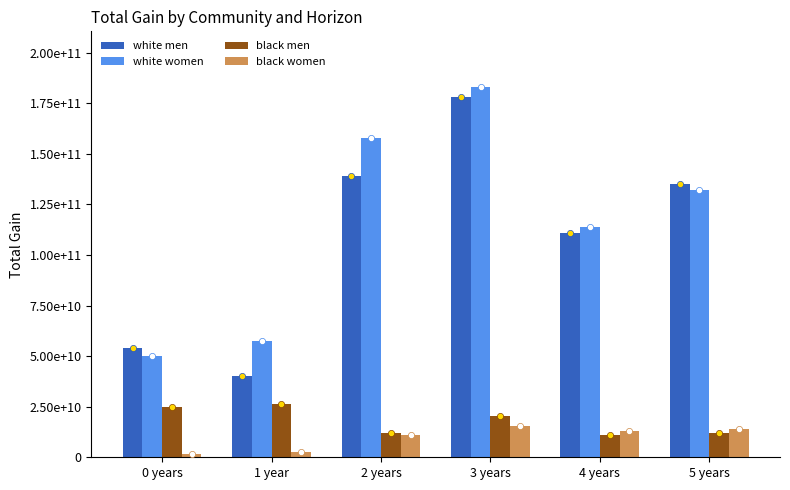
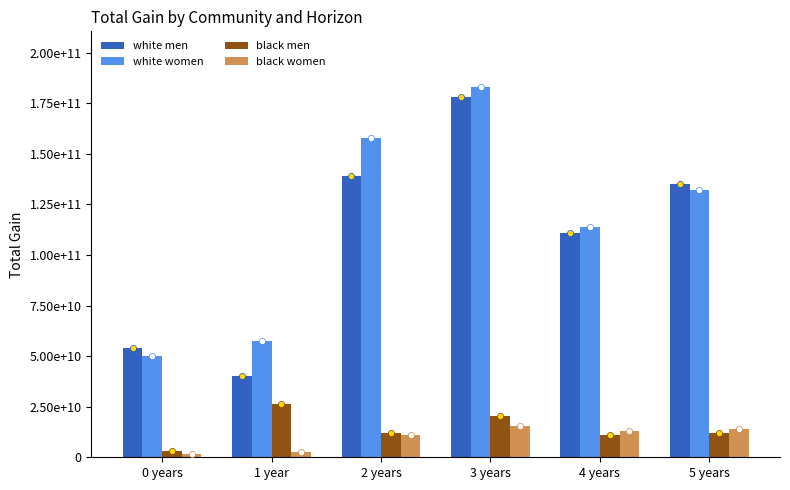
  {
    "white men": {
      "0 years": 54000000000,
      "1 year": 40000000000,
      "2 years": 139000000000,
      "3 years": 178000000000,
      "4 years": 111000000000,
      "5 years": 135000000000
    },
    "white women": {
      "0 years": 50000000000,
      "1 year": 58000000000,
      "2 years": 158000000000,
      "3 years": 183000000000,
      "4 years": 114000000000,
      "5 years": 132000000000
    },
    "black men": {
-     "0 years": 25000000000,
+     "0 years": 3000000000,
      "1 year": 26000000000,
      "2 years": 12000000000,
      "3 years": 20000000000,
      "4 years": 11000000000,
      "5 years": 12000000000
    },
    "black women": {
      "0 years": 2000000000,
      "1 year": 3000000000,
      "2 years": 11000000000,
      "3 years": 16000000000,
      "4 years": 13000000000,
      "5 years": 14000000000
    }
  }
